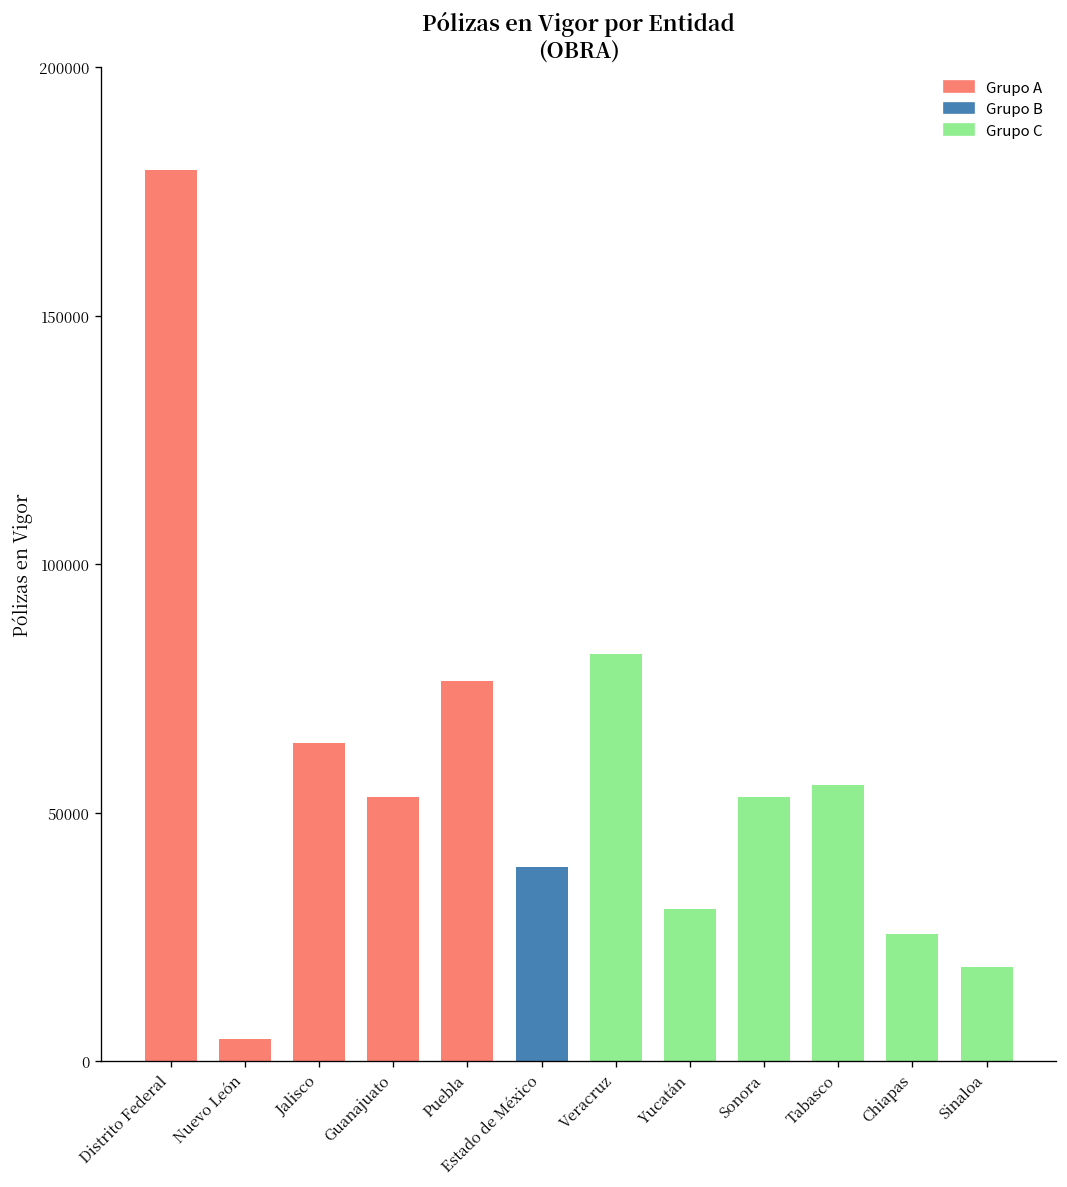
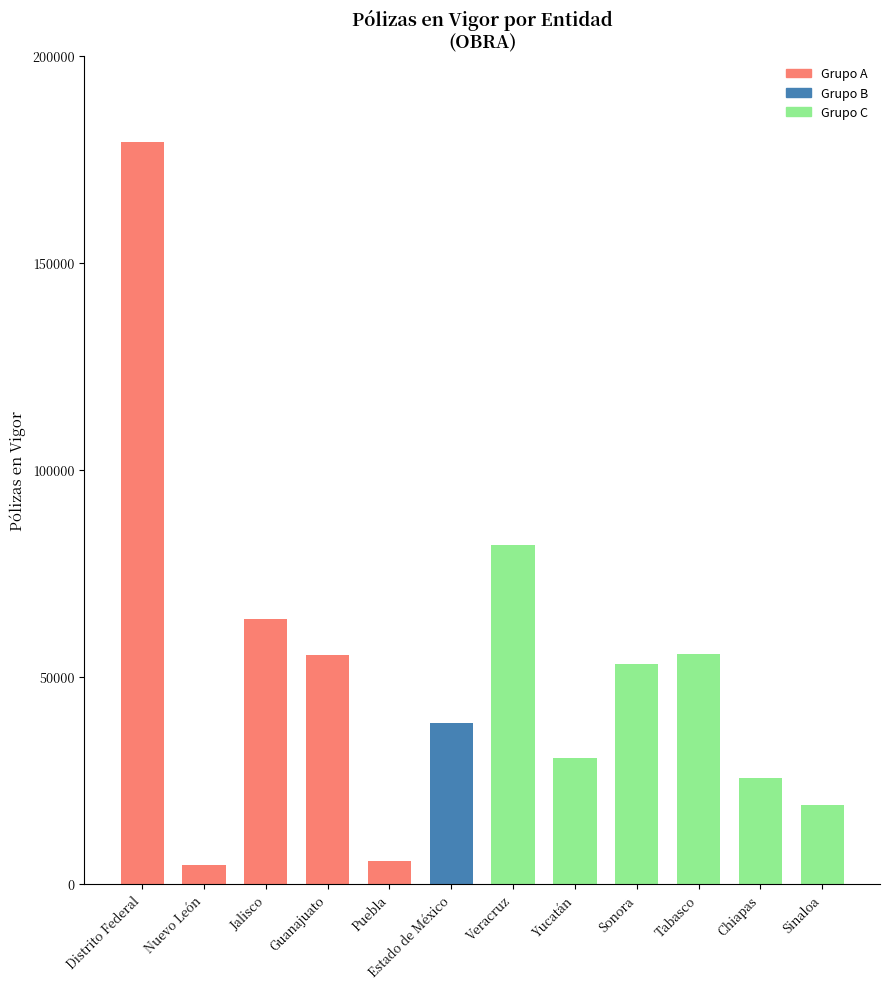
  {
    "Distrito Federal": 179000,
    "Nuevo León": 4000,
    "Jalisco": 64000,
-   "Guanajuato": 53000,
-   "Puebla": 76000,
+   "Guanajuato": 55000,
+   "Puebla": 6000,
    "Estado de México": 39000,
    "Veracruz": 82000,
    "Yucatán": 31000,
    "Sonora": 53000,
    "Tabasco": 56000,
    "Chiapas": 26000,
    "Sinaloa": 19000
  }
